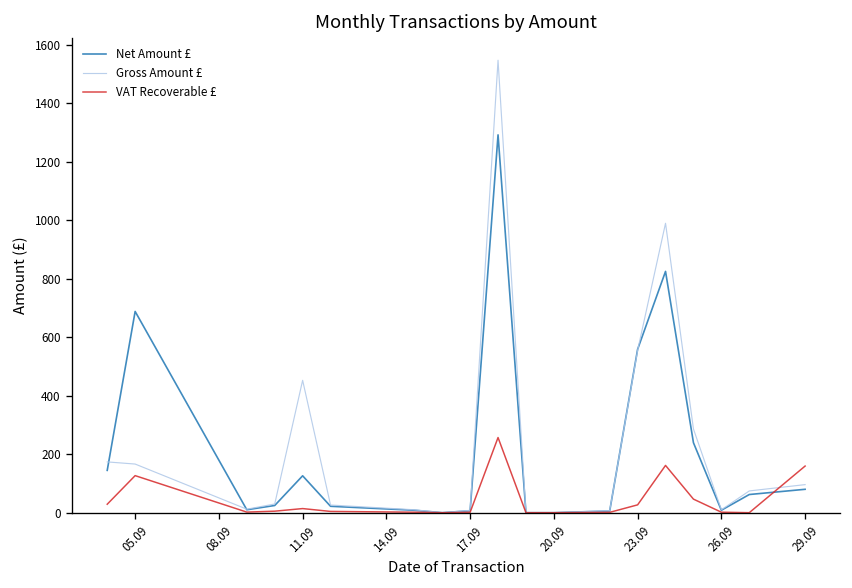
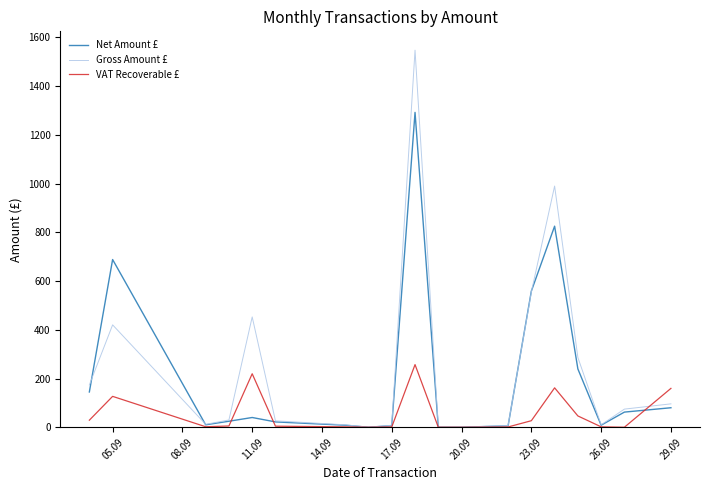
  {
    "Net Amount £": {
      "05.09": 690,
-     "11.09": 130,
+     "11.09": 40,
      "29.09": 80
    },
    "Gross Amount £": {
-     "05.09": 170,
+     "05.09": 420,
      "11.09": 450,
      "29.09": 100
    },
    "VAT Recoverable £": {
      "05.09": 130,
-     "11.09": 10,
+     "11.09": 220,
      "23.09": 30,
      "29.09": 160
    }
  }
